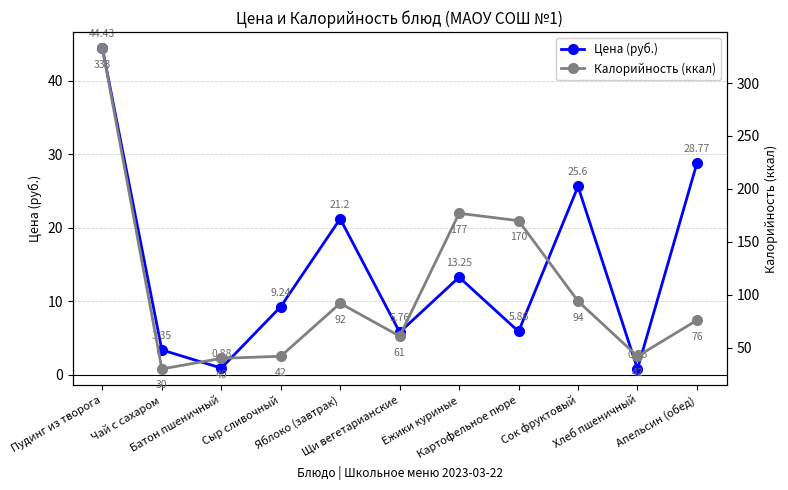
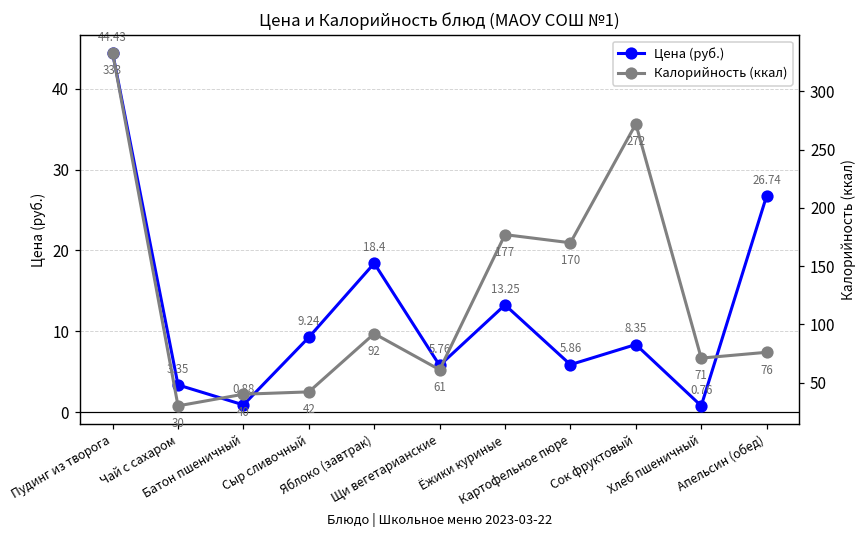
  {
    "Цена (руб.)": {
      "Пудинг из творога": 44.43,
      "Чай с сахаром": 3.35,
      "Сыр сливочный": 9.24,
-     "Яблоко (завтрак)": 21.2,
+     "Яблоко (завтрак)": 18.4,
      "Щи вегетарианские": 5.76,
      "Ёжики куриные": 13.25,
      "Картофельное пюре": 5.86,
-     "Сок фруктовый": 25.6,
+     "Сок фруктовый": 8.35,
      "Хлеб пшеничный": 0.76,
-     "Апельсин (обед)": 28.77
+     "Апельсин (обед)": 26.74
    },
    "Калорийность (ккал)": {
      "Пудинг из творога": 333,
      "Чай с сахаром": 30,
      "Сыр сливочный": 42,
      "Яблоко (завтрак)": 92,
      "Щи вегетарианские": 61,
      "Ёжики куриные": 177,
      "Картофельное пюре": 170,
-     "Сок фруктовый": 94,
-     "Хлеб пшеничный": 42,
+     "Сок фруктовый": 272,
+     "Хлеб пшеничный": 71,
      "Апельсин (обед)": 76
    }
  }
